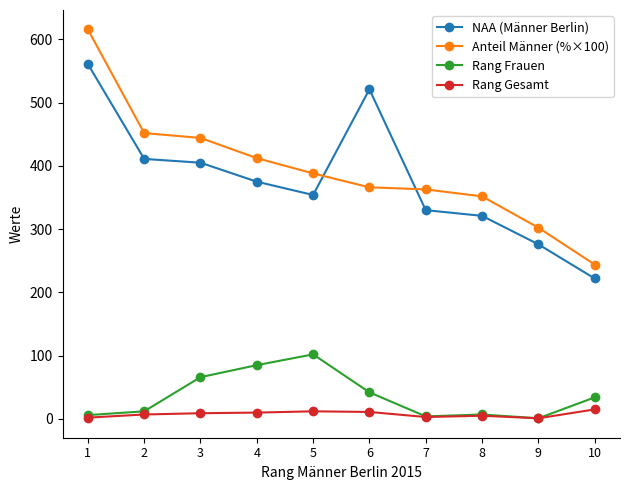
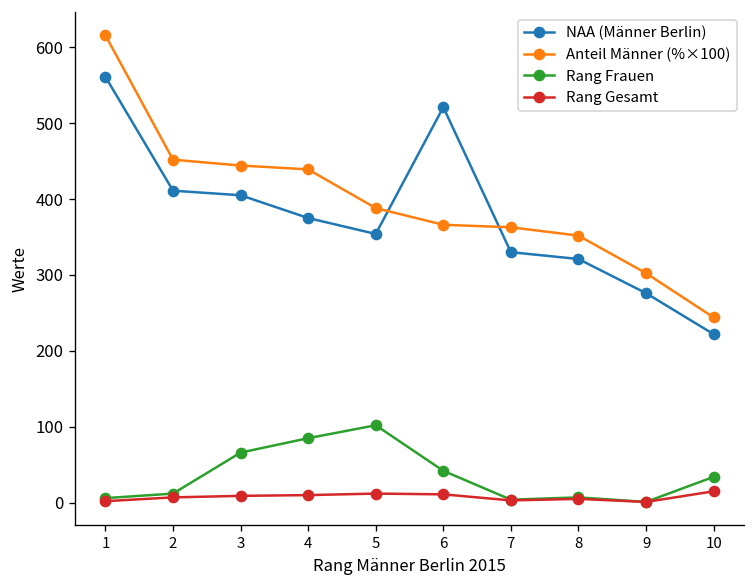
  {
    "NAA (Männer Berlin)": {
      "1": 560,
      "2": 410,
      "3": 410,
      "4": 380,
      "5": 350,
      "6": 520,
      "7": 330,
      "8": 320,
      "9": 280,
      "10": 220
    },
    "Anteil Männer (%×100)": {
      "1": 620,
      "2": 450,
      "3": 440,
-     "4": 410,
+     "4": 440,
      "5": 390,
      "6": 370,
      "7": 360,
      "8": 350,
      "9": 300,
      "10": 240
    },
    "Rang Frauen": {
      "2": 10,
      "3": 70,
      "4": 90,
      "5": 100,
      "6": 40,
      "10": 30
    },
    "Rang Gesamt": {
      "2": 10,
      "3": 10,
      "4": 10,
      "5": 10,
      "6": 10,
      "10": 20
    }
  }
